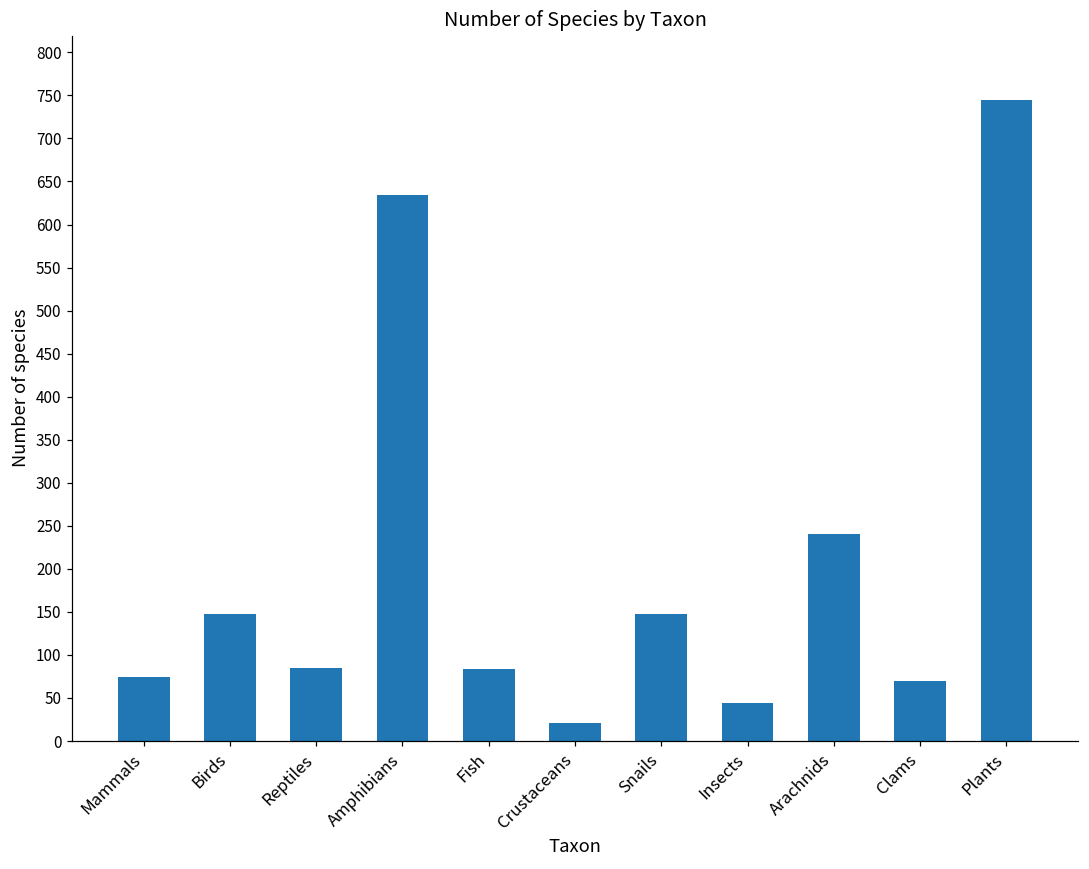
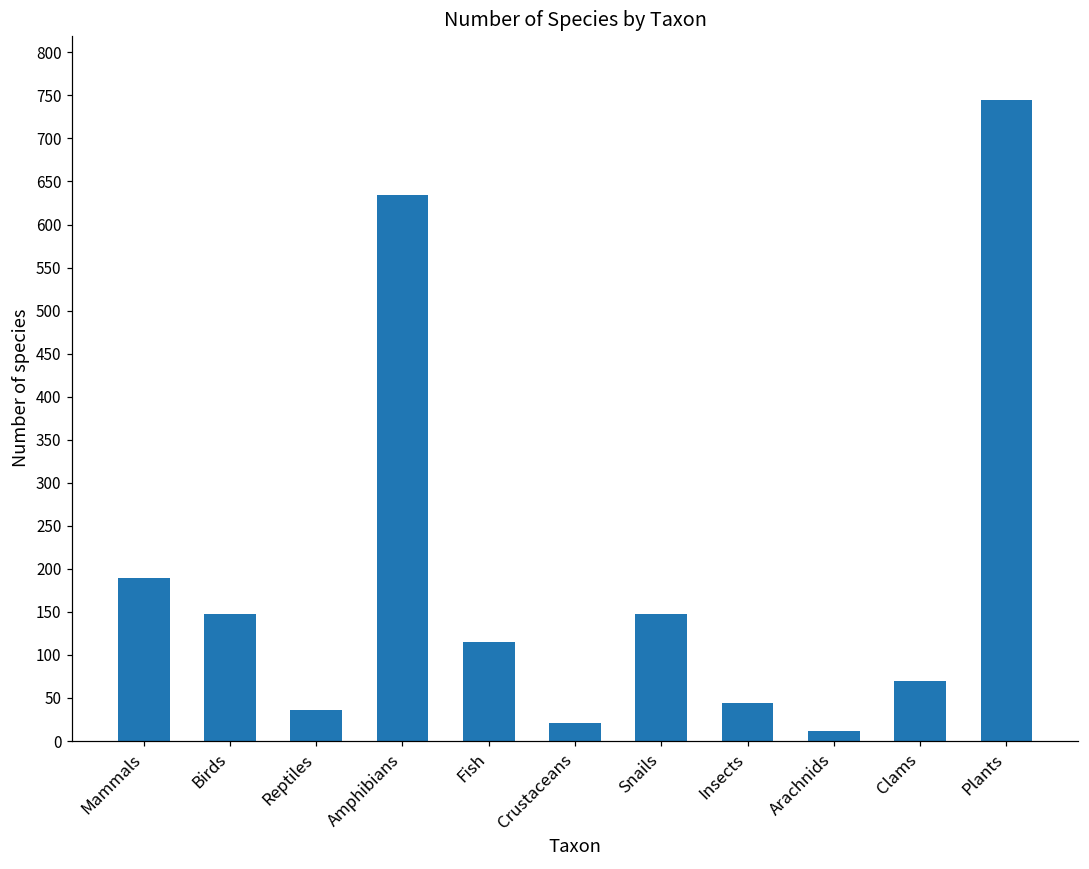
  {
-   "Mammals": 70,
+   "Mammals": 190,
    "Birds": 150,
-   "Reptiles": 90,
+   "Reptiles": 40,
    "Amphibians": 630,
-   "Fish": 80,
+   "Fish": 120,
    "Crustaceans": 20,
    "Snails": 150,
    "Insects": 40,
-   "Arachnids": 240,
+   "Arachnids": 10,
    "Clams": 70,
    "Plants": 750
  }
